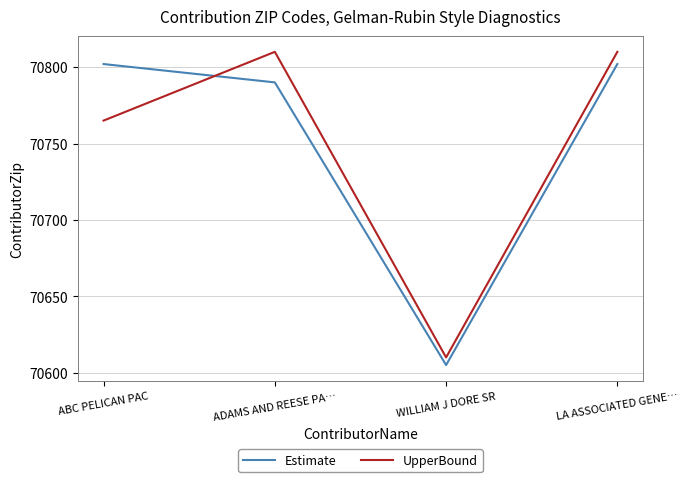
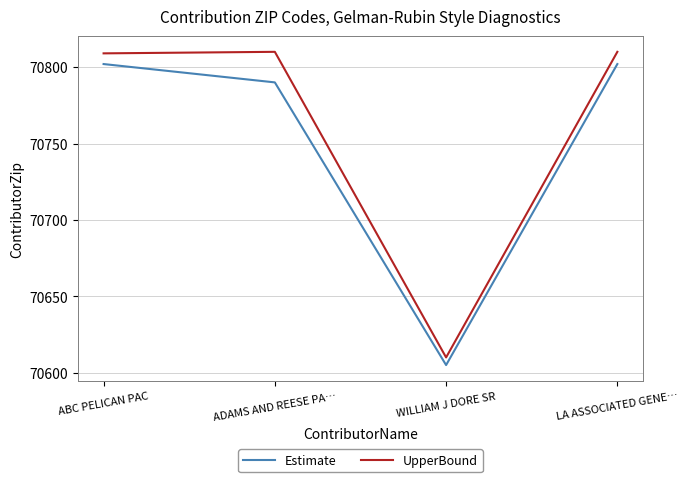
  {
    "Estimate": {
      "ABC PELICAN PAC": 70802,
      "ADAMS AND REESE PA…": 70790,
      "WILLIAM J DORE SR": 70605,
      "LA ASSOCIATED GENE…": 70802
    },
    "UpperBound": {
-     "ABC PELICAN PAC": 70765,
+     "ABC PELICAN PAC": 70809,
      "ADAMS AND REESE PA…": 70810,
      "WILLIAM J DORE SR": 70610,
      "LA ASSOCIATED GENE…": 70810
    }
  }
